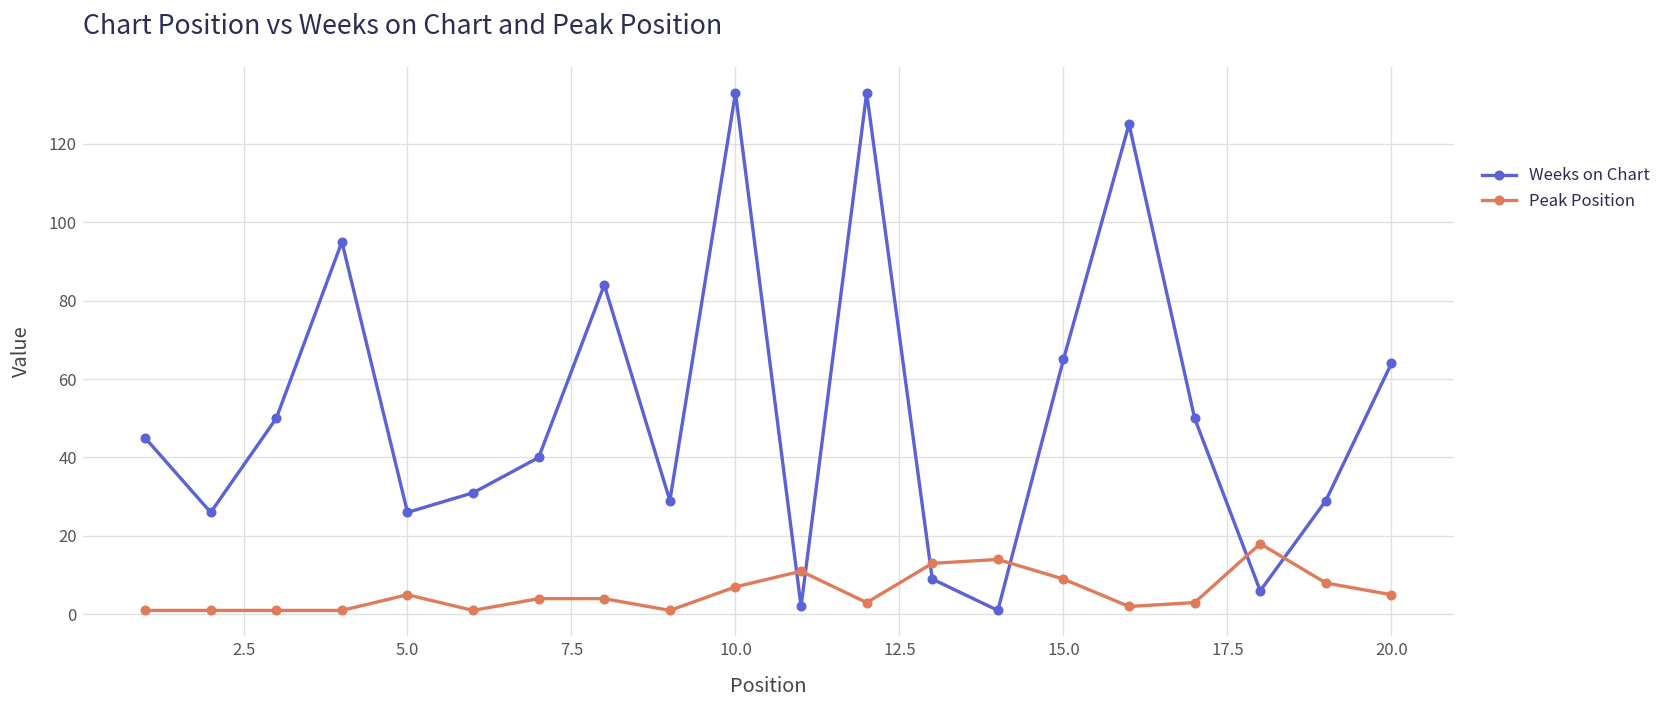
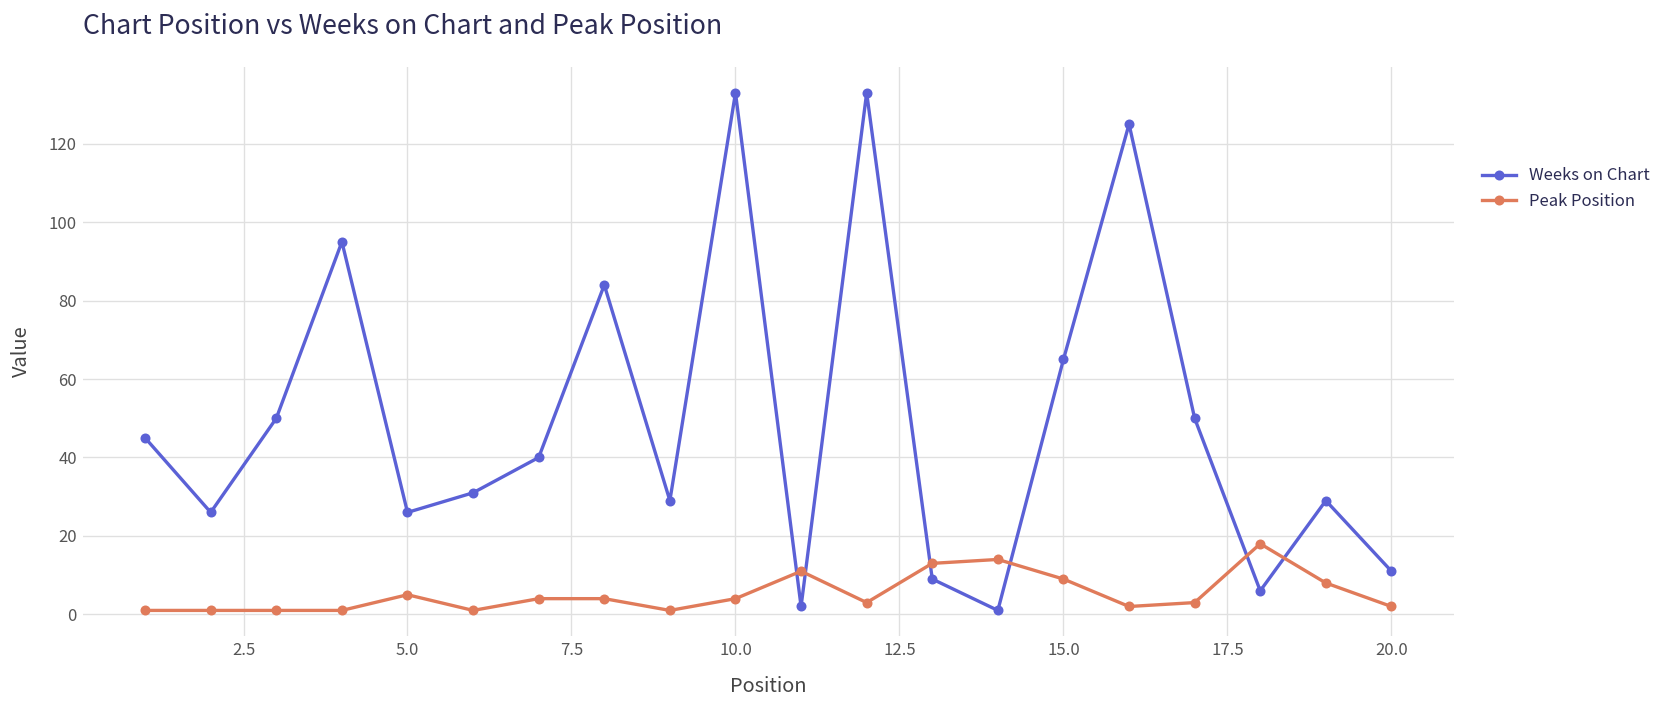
  {
    "Weeks on Chart": {
      "5.0": 26,
      "10.0": 133,
      "15.0": 65,
-     "20.0": 64
+     "20.0": 11
    },
    "Peak Position": {
      "5.0": 5,
-     "10.0": 7,
+     "10.0": 4,
      "15.0": 9,
-     "20.0": 5
+     "20.0": 2
    }
  }
